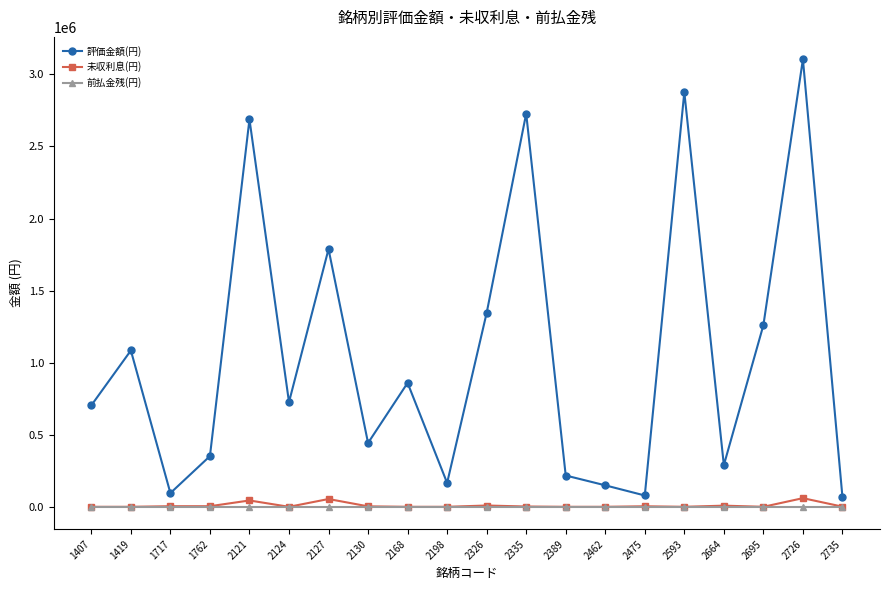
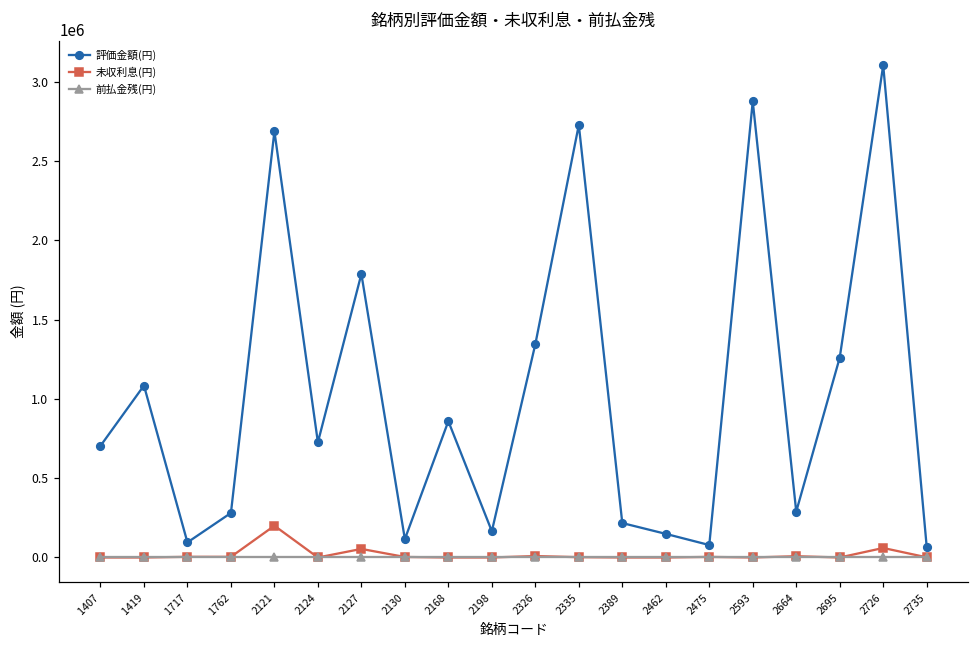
  {
    "評価金額(円)": {
      "1407": 700000,
      "1419": 1080000,
      "1717": 100000,
-     "1762": 350000,
+     "1762": 280000,
      "2121": 2690000,
      "2124": 730000,
      "2127": 1790000,
-     "2130": 440000,
+     "2130": 120000,
      "2168": 860000,
      "2198": 170000,
      "2326": 1350000,
      "2335": 2730000,
      "2389": 220000,
      "2462": 150000,
      "2475": 80000,
      "2593": 2880000,
      "2664": 290000,
      "2695": 1260000,
      "2726": 3110000,
      "2735": 70000
    },
    "未収利息(円)": {
-     "2121": 40000,
+     "2121": 200000,
      "2127": 50000,
      "2726": 60000
    },
    "前払金残(円)": {
      "2121": 0,
      "2127": 0,
      "2726": 0
    }
  }
